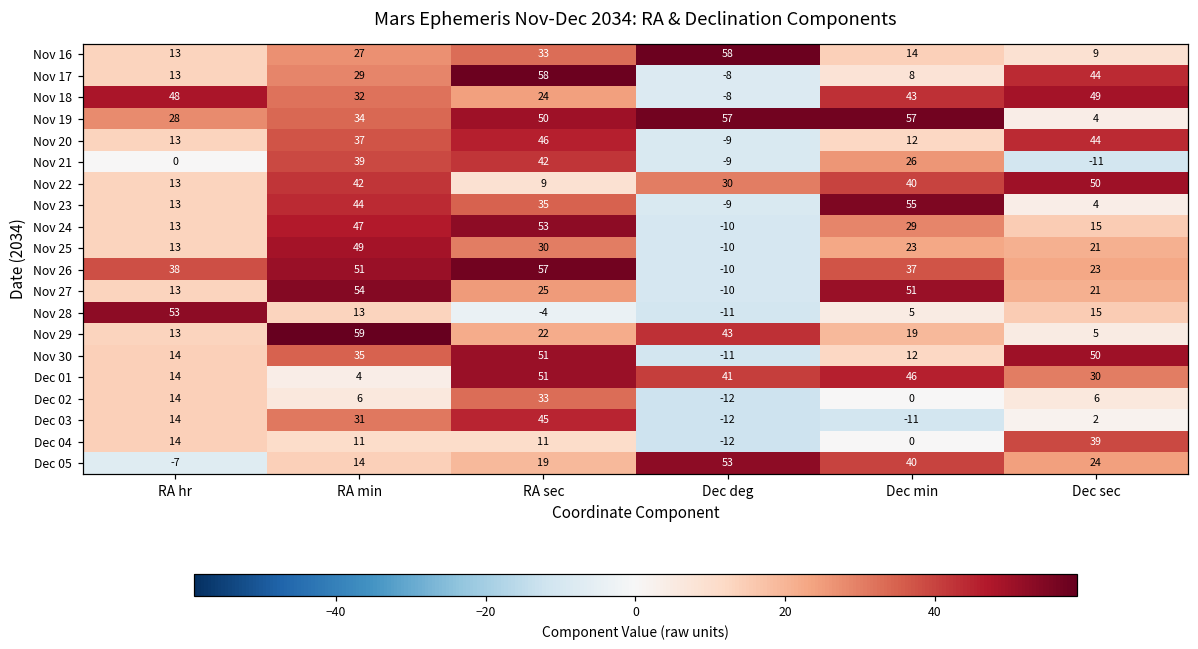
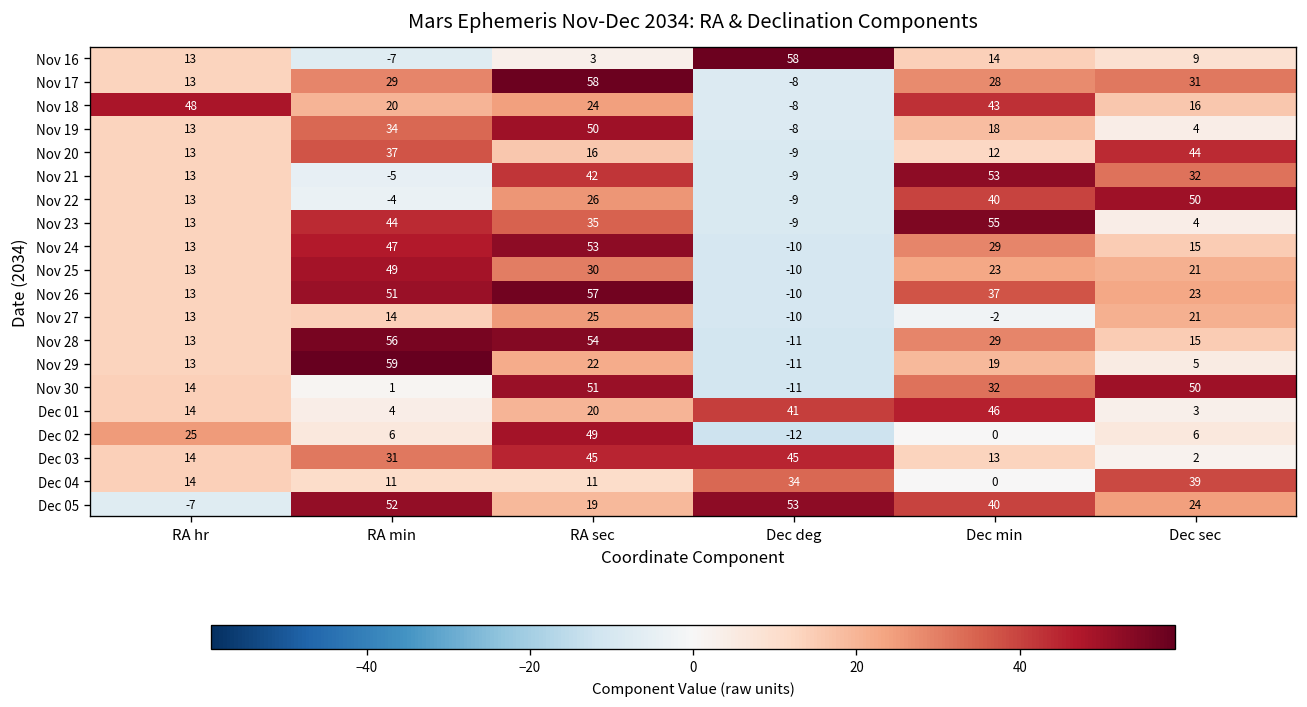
  {
    "Nov 16": {
      "RA hr": 13,
-     "RA min": 27,
-     "RA sec": 33,
+     "RA min": -7,
+     "RA sec": 3,
      "Dec deg": 58,
      "Dec min": 14,
      "Dec sec": 9
    },
    "Nov 17": {
      "RA hr": 13,
      "RA min": 29,
      "RA sec": 58,
      "Dec deg": -8,
-     "Dec min": 8,
-     "Dec sec": 44
+     "Dec min": 28,
+     "Dec sec": 31
    },
    "Nov 18": {
      "RA hr": 48,
-     "RA min": 32,
+     "RA min": 20,
      "RA sec": 24,
      "Dec deg": -8,
      "Dec min": 43,
-     "Dec sec": 49
+     "Dec sec": 16
    },
    "Nov 19": {
-     "RA hr": 28,
+     "RA hr": 13,
      "RA min": 34,
      "RA sec": 50,
-     "Dec deg": 57,
-     "Dec min": 57,
+     "Dec deg": -8,
+     "Dec min": 18,
      "Dec sec": 4
    },
    "Nov 20": {
      "RA hr": 13,
      "RA min": 37,
-     "RA sec": 46,
+     "RA sec": 16,
      "Dec deg": -9,
      "Dec min": 12,
      "Dec sec": 44
    },
    "Nov 21": {
-     "RA hr": 0,
-     "RA min": 39,
+     "RA hr": 13,
+     "RA min": -5,
      "RA sec": 42,
      "Dec deg": -9,
-     "Dec min": 26,
-     "Dec sec": -11
+     "Dec min": 53,
+     "Dec sec": 32
    },
    "Nov 22": {
      "RA hr": 13,
-     "RA min": 42,
-     "RA sec": 9,
-     "Dec deg": 30,
+     "RA min": -4,
+     "RA sec": 26,
+     "Dec deg": -9,
      "Dec min": 40,
      "Dec sec": 50
    },
    "Nov 23": {
      "RA hr": 13,
      "RA min": 44,
      "RA sec": 35,
      "Dec deg": -9,
      "Dec min": 55,
      "Dec sec": 4
    },
    "Nov 24": {
      "RA hr": 13,
      "RA min": 47,
      "RA sec": 53,
      "Dec deg": -10,
      "Dec min": 29,
      "Dec sec": 15
    },
    "Nov 25": {
      "RA hr": 13,
      "RA min": 49,
      "RA sec": 30,
      "Dec deg": -10,
      "Dec min": 23,
      "Dec sec": 21
    },
    "Nov 26": {
-     "RA hr": 38,
+     "RA hr": 13,
      "RA min": 51,
      "RA sec": 57,
      "Dec deg": -10,
      "Dec min": 37,
      "Dec sec": 23
    },
    "Nov 27": {
      "RA hr": 13,
-     "RA min": 54,
+     "RA min": 14,
      "RA sec": 25,
      "Dec deg": -10,
-     "Dec min": 51,
+     "Dec min": -2,
      "Dec sec": 21
    },
    "Nov 28": {
-     "RA hr": 53,
-     "RA min": 13,
-     "RA sec": -4,
+     "RA hr": 13,
+     "RA min": 56,
+     "RA sec": 54,
      "Dec deg": -11,
-     "Dec min": 5,
+     "Dec min": 29,
      "Dec sec": 15
    },
    "Nov 29": {
      "RA hr": 13,
      "RA min": 59,
      "RA sec": 22,
-     "Dec deg": 43,
+     "Dec deg": -11,
      "Dec min": 19,
      "Dec sec": 5
    },
    "Nov 30": {
      "RA hr": 14,
-     "RA min": 35,
+     "RA min": 1,
      "RA sec": 51,
      "Dec deg": -11,
-     "Dec min": 12,
+     "Dec min": 32,
      "Dec sec": 50
    },
    "Dec 01": {
      "RA hr": 14,
      "RA min": 4,
-     "RA sec": 51,
+     "RA sec": 20,
      "Dec deg": 41,
      "Dec min": 46,
-     "Dec sec": 30
+     "Dec sec": 3
    },
    "Dec 02": {
-     "RA hr": 14,
+     "RA hr": 25,
      "RA min": 6,
-     "RA sec": 33,
+     "RA sec": 49,
      "Dec deg": -12,
      "Dec min": 0,
      "Dec sec": 6
    },
    "Dec 03": {
      "RA hr": 14,
      "RA min": 31,
      "RA sec": 45,
-     "Dec deg": -12,
-     "Dec min": -11,
+     "Dec deg": 45,
+     "Dec min": 13,
      "Dec sec": 2
    },
    "Dec 04": {
      "RA hr": 14,
      "RA min": 11,
      "RA sec": 11,
-     "Dec deg": -12,
+     "Dec deg": 34,
      "Dec min": 0,
      "Dec sec": 39
    },
    "Dec 05": {
      "RA hr": -7,
-     "RA min": 14,
+     "RA min": 52,
      "RA sec": 19,
      "Dec deg": 53,
      "Dec min": 40,
      "Dec sec": 24
    }
  }
